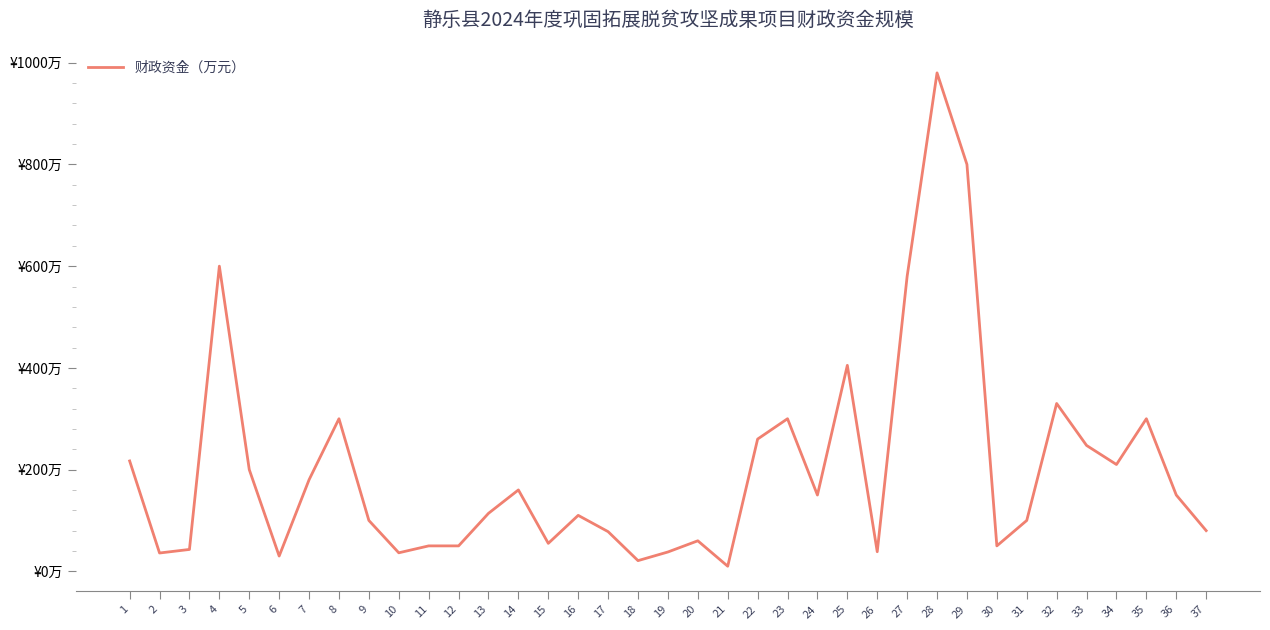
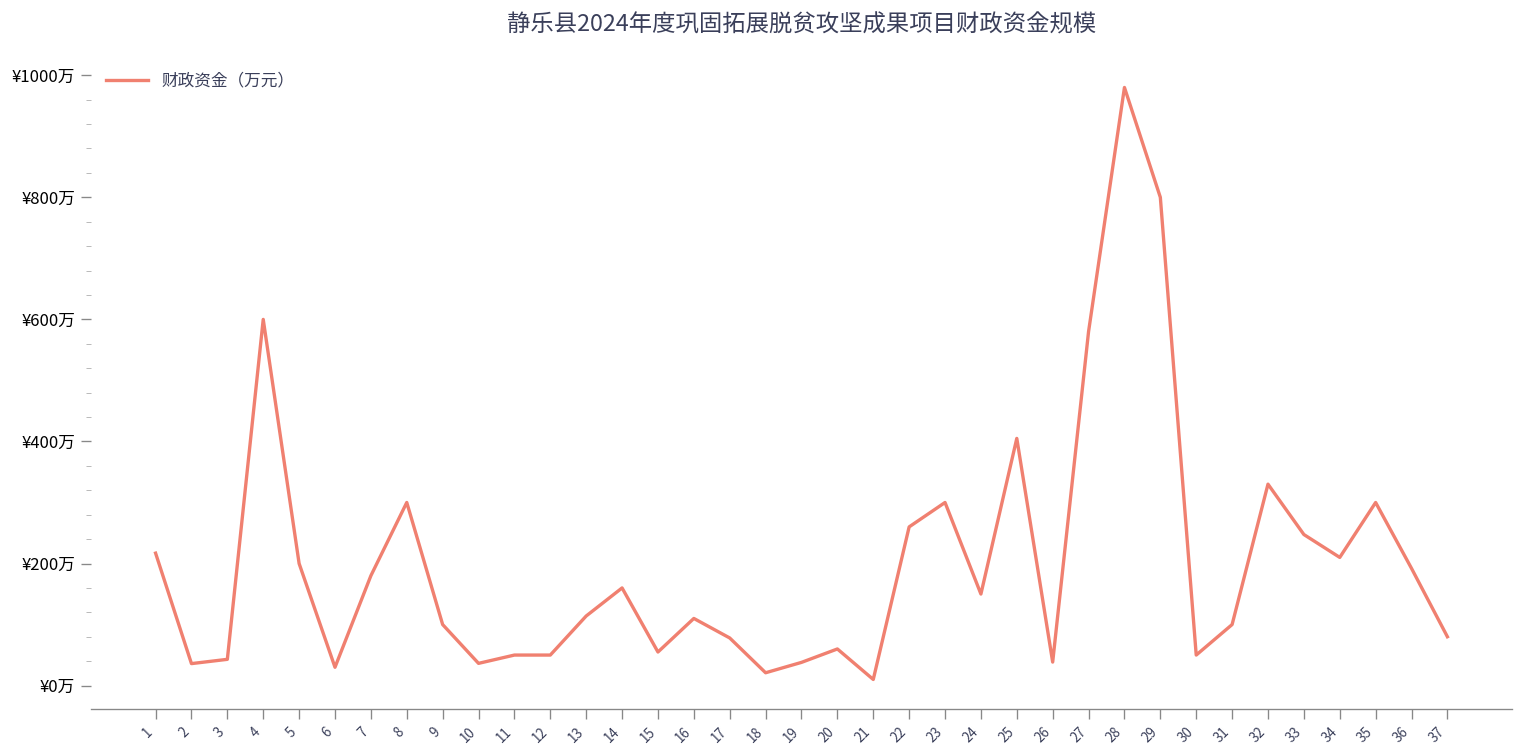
  {
    "1": "¥220万",
    "2": "¥40万",
    "3": "¥40万",
    "4": "¥600万",
    "5": "¥200万",
    "6": "¥30万",
    "7": "¥180万",
    "8": "¥300万",
    "9": "¥100万",
    "10": "¥40万",
    "11": "¥50万",
    "12": "¥50万",
    "13": "¥110万",
    "14": "¥160万",
    "15": "¥60万",
    "16": "¥110万",
    "17": "¥80万",
    "18": "¥20万",
    "19": "¥40万",
    "20": "¥60万",
    "21": "¥10万",
    "22": "¥260万",
    "23": "¥300万",
    "24": "¥150万",
    "25": "¥410万",
    "26": "¥40万",
    "27": "¥580万",
    "28": "¥980万",
    "29": "¥800万",
    "30": "¥50万",
    "31": "¥100万",
    "32": "¥330万",
    "33": "¥250万",
    "34": "¥210万",
    "35": "¥300万",
-   "36": "¥150万",
+   "36": "¥190万",
    "37": "¥80万"
  }
